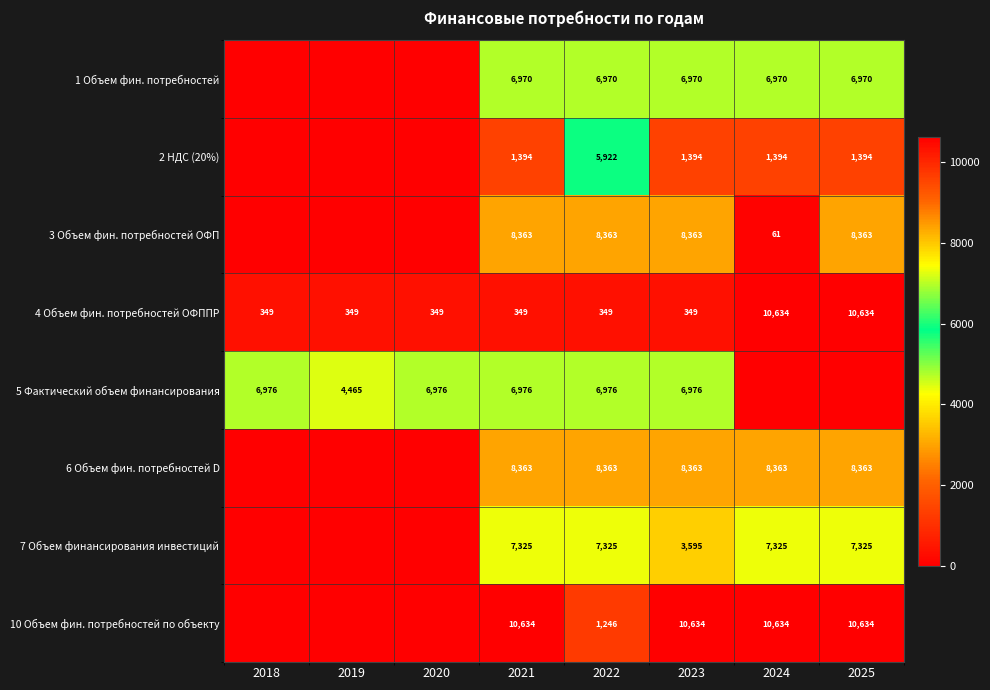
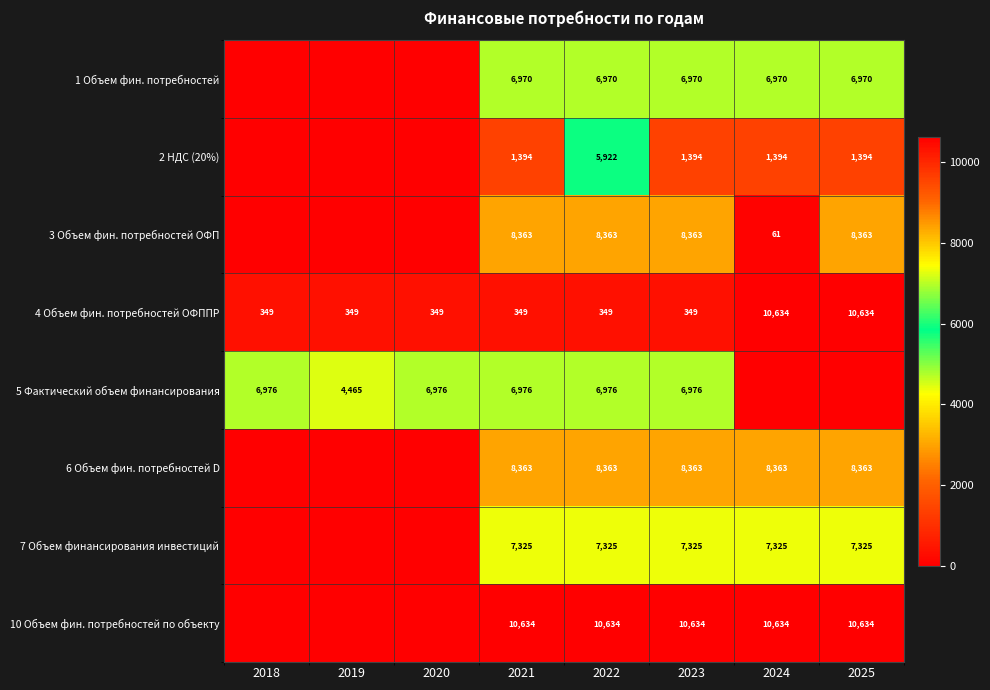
  {
    "1 Объем фин. потребностей": {
      "2021": "6,970",
      "2022": "6,970",
      "2023": "6,970",
      "2024": "6,970",
      "2025": "6,970"
    },
    "2 НДС (20%)": {
      "2021": "1,394",
      "2022": "5,922",
      "2023": "1,394",
      "2024": "1,394",
      "2025": "1,394"
    },
    "3 Объем фин. потребностей ОФП": {
      "2021": "8,363",
      "2022": "8,363",
      "2023": "8,363",
      "2024": "61",
      "2025": "8,363"
    },
    "4 Объем фин. потребностей ОФППР": {
      "2018": "349",
      "2019": "349",
      "2020": "349",
      "2021": "349",
      "2022": "349",
      "2023": "349",
      "2024": "10,634",
      "2025": "10,634"
    },
    "5 Фактический объем финансирования": {
      "2018": "6,976",
      "2019": "4,465",
      "2020": "6,976",
      "2021": "6,976",
      "2022": "6,976",
      "2023": "6,976"
    },
    "6 Объем фин. потребностей D": {
      "2021": "8,363",
      "2022": "8,363",
      "2023": "8,363",
      "2024": "8,363",
      "2025": "8,363"
    },
    "7 Объем финансирования инвестиций": {
      "2021": "7,325",
      "2022": "7,325",
-     "2023": "3,595",
+     "2023": "7,325",
      "2024": "7,325",
      "2025": "7,325"
    },
    "10 Объем фин. потребностей по объекту": {
      "2021": "10,634",
-     "2022": "1,246",
+     "2022": "10,634",
      "2023": "10,634",
      "2024": "10,634",
      "2025": "10,634"
    }
  }
